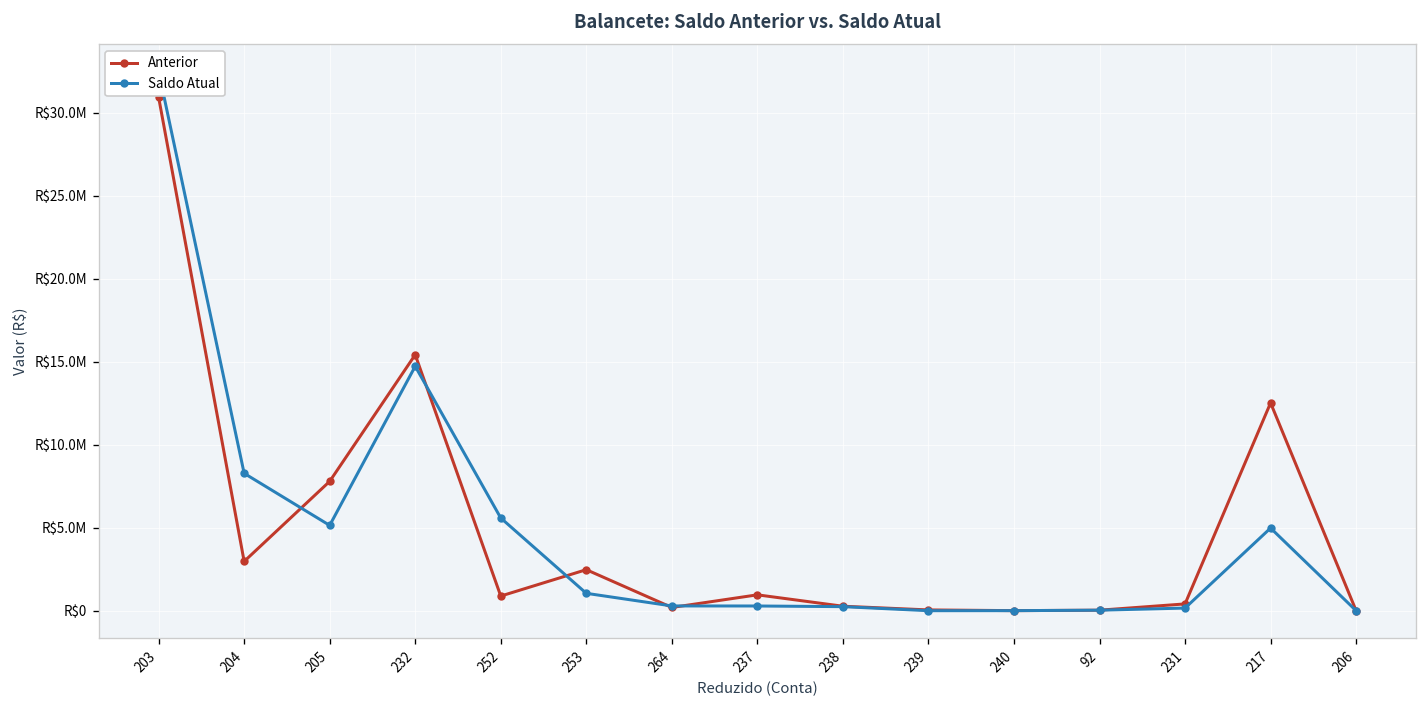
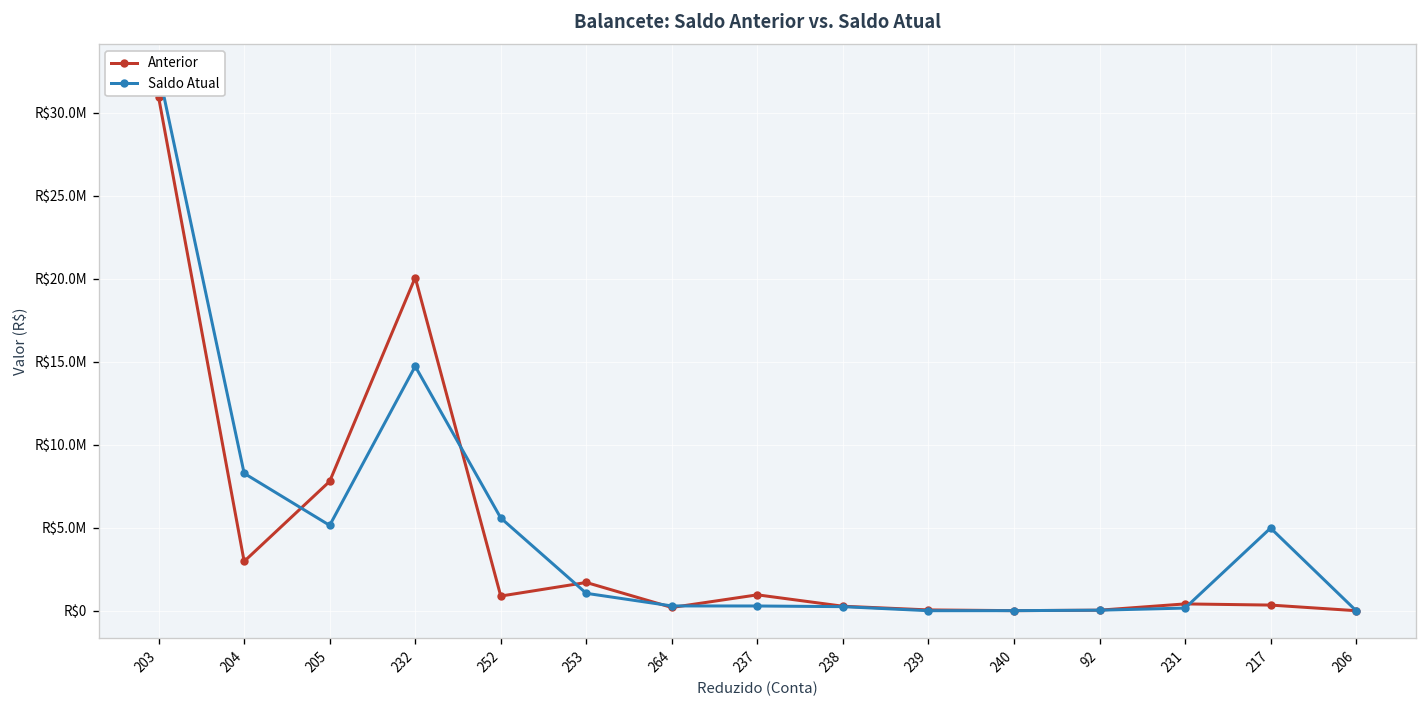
  {
    "Anterior": {
      "203": "R$30900000",
      "204": "R$3000000",
      "205": "R$7800000",
-     "232": "R$15400000",
+     "232": "R$20100000",
      "252": "R$900000",
-     "253": "R$2500000",
+     "253": "R$1700000",
      "237": "R$1000000",
      "231": "R$400000",
-     "217": "R$12500000"
+     "217": "R$300000"
    },
    "Saldo Atual": {
      "204": "R$8300000",
      "205": "R$5100000",
      "232": "R$14700000",
      "252": "R$5600000",
      "253": "R$1000000",
      "237": "R$300000",
      "231": "R$200000",
      "217": "R$5000000"
    }
  }
